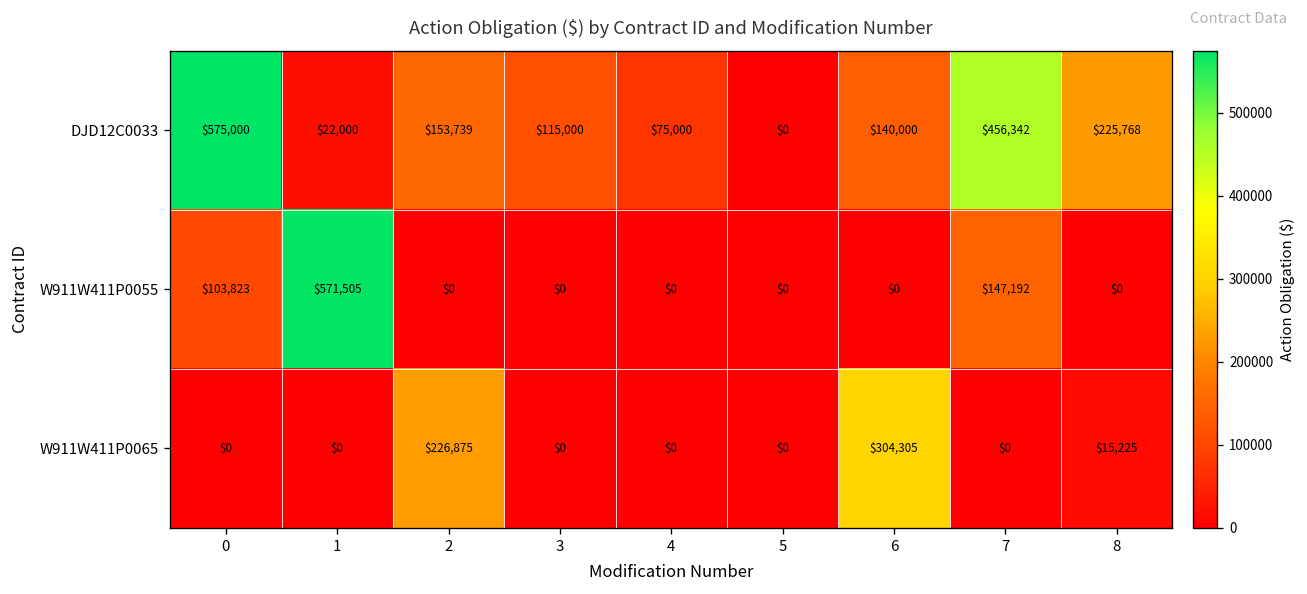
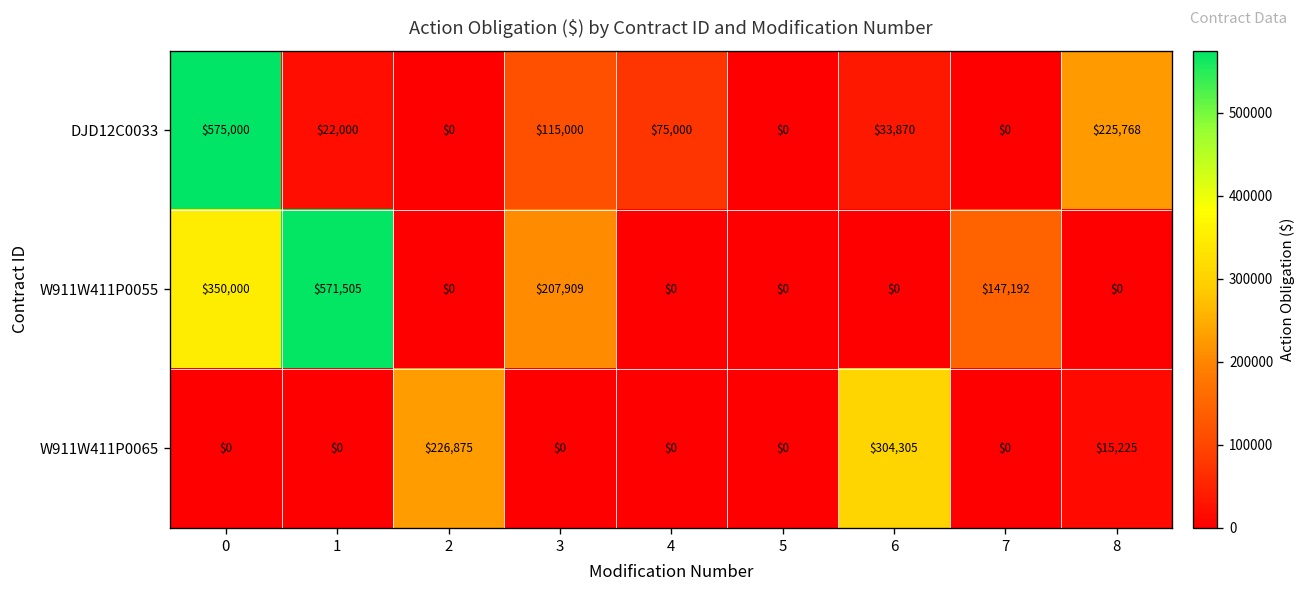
  {
    "DJD12C0033": {
      "0": "$575,000",
      "1": "$22,000",
-     "2": "$153,739",
+     "2": "$0",
      "3": "$115,000",
      "4": "$75,000",
      "5": "$0",
-     "6": "$140,000",
-     "7": "$456,342",
+     "6": "$33,870",
+     "7": "$0",
      "8": "$225,768"
    },
    "W911W411P0055": {
-     "0": "$103,823",
+     "0": "$350,000",
      "1": "$571,505",
      "2": "$0",
-     "3": "$0",
+     "3": "$207,909",
      "4": "$0",
      "5": "$0",
      "6": "$0",
      "7": "$147,192",
      "8": "$0"
    },
    "W911W411P0065": {
      "0": "$0",
      "1": "$0",
      "2": "$226,875",
      "3": "$0",
      "4": "$0",
      "5": "$0",
      "6": "$304,305",
      "7": "$0",
      "8": "$15,225"
    }
  }
